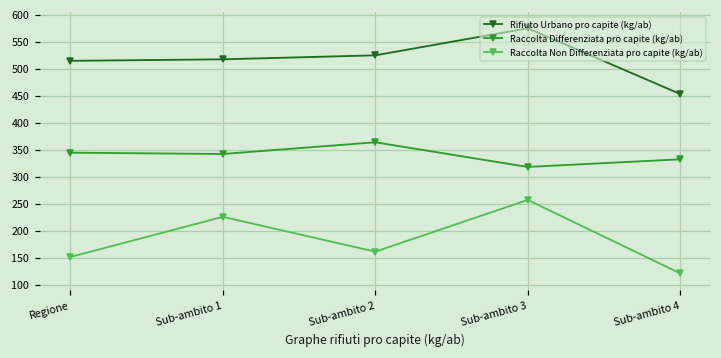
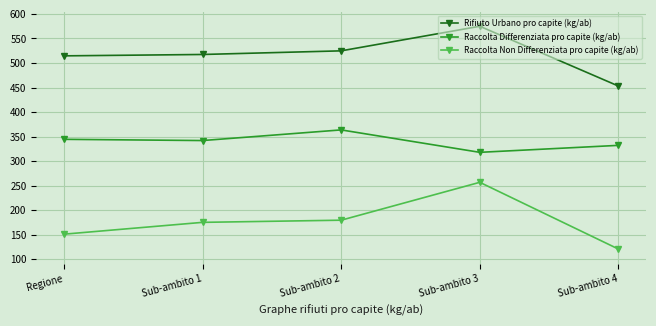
  {
    "Raccolta Non Differenziata pro capite (kg/ab)": {
      "Regione": 150,
-     "Sub-ambito 1": 230,
-     "Sub-ambito 2": 160,
+     "Sub-ambito 1": 180,
+     "Sub-ambito 2": 180,
      "Sub-ambito 3": 260,
      "Sub-ambito 4": 120
    }
  }
